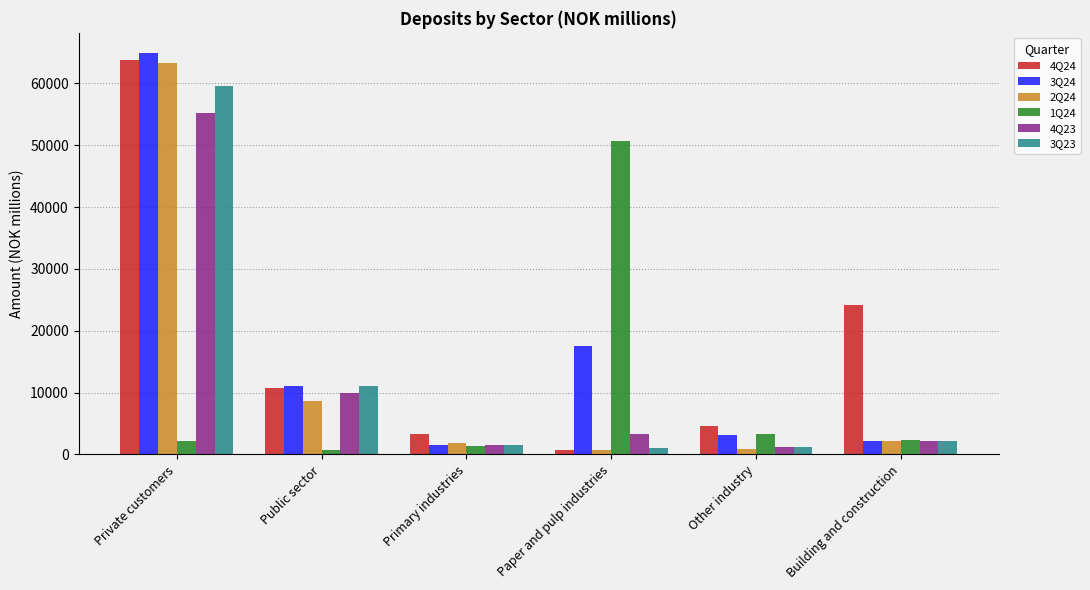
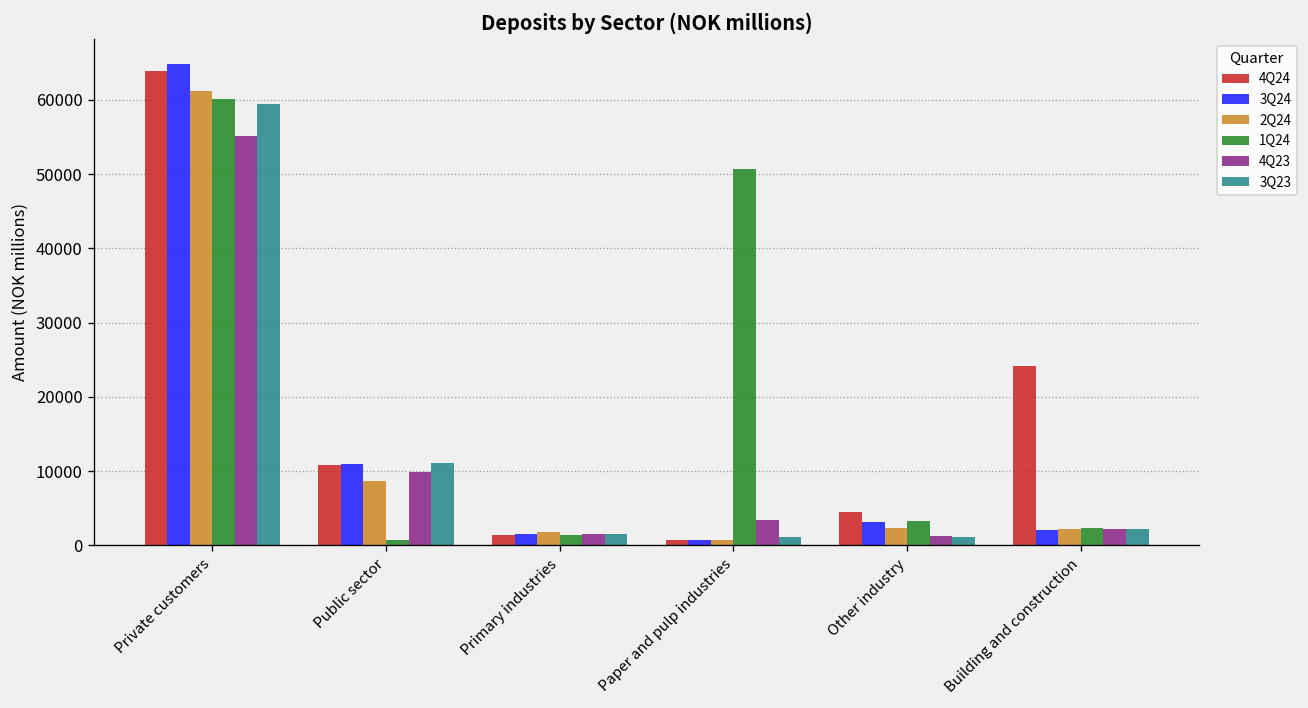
  {
    "4Q24": {
      "Private customers": 64000,
      "Public sector": 11000,
-     "Primary industries": 3000,
+     "Primary industries": 1000,
      "Paper and pulp industries": 1000,
      "Other industry": 5000,
      "Building and construction": 24000
    },
    "3Q24": {
      "Private customers": 65000,
      "Public sector": 11000,
      "Primary industries": 2000,
-     "Paper and pulp industries": 18000,
+     "Paper and pulp industries": 1000,
      "Other industry": 3000,
      "Building and construction": 2000
    },
    "2Q24": {
-     "Private customers": 63000,
+     "Private customers": 61000,
      "Public sector": 9000,
      "Primary industries": 2000,
      "Paper and pulp industries": 1000,
-     "Other industry": 1000,
+     "Other industry": 2000,
      "Building and construction": 2000
    },
    "1Q24": {
-     "Private customers": 2000,
+     "Private customers": 60000,
      "Public sector": 1000,
      "Primary industries": 1000,
      "Paper and pulp industries": 51000,
      "Other industry": 3000,
      "Building and construction": 2000
    },
    "4Q23": {
      "Private customers": 55000,
      "Public sector": 10000,
      "Primary industries": 1000,
      "Paper and pulp industries": 3000,
      "Other industry": 1000,
      "Building and construction": 2000
    },
    "3Q23": {
      "Private customers": 60000,
      "Public sector": 11000,
      "Primary industries": 2000,
      "Paper and pulp industries": 1000,
      "Other industry": 1000,
      "Building and construction": 2000
    }
  }
